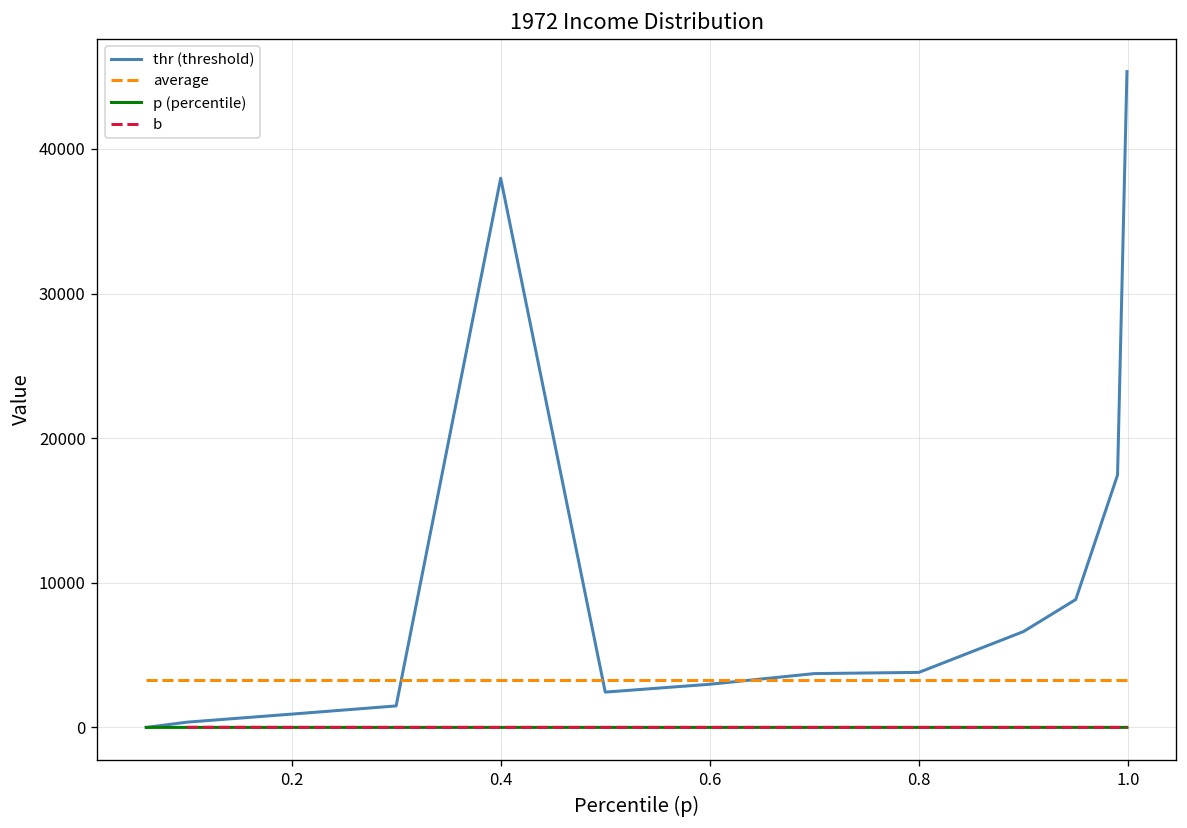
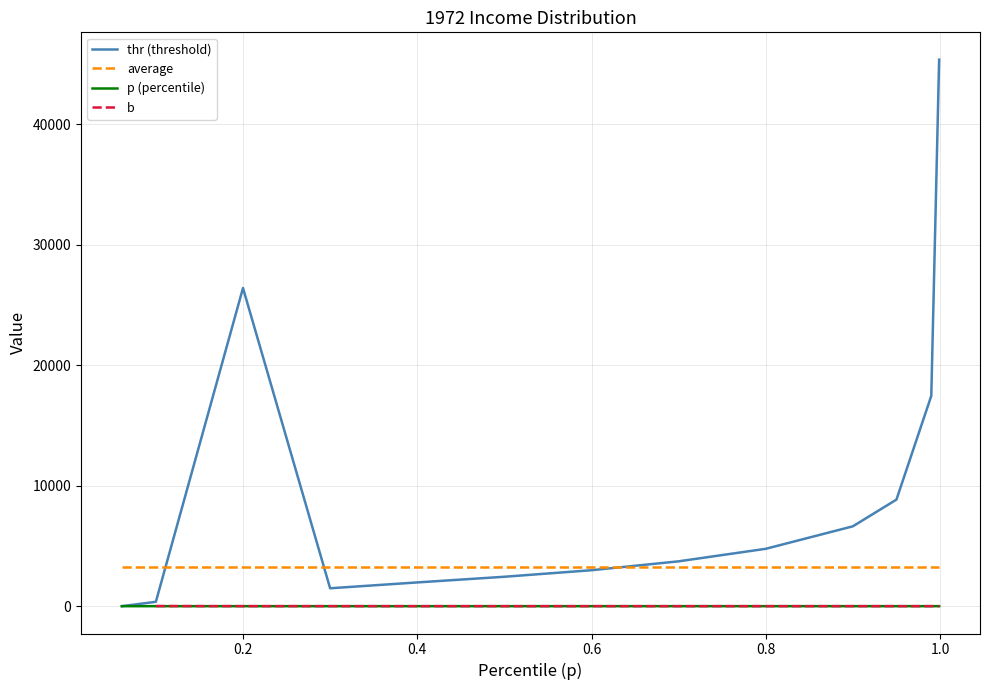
  {
    "thr (threshold)": {
-     "0.2": 900,
-     "0.4": 38000,
+     "0.2": 26400,
+     "0.4": 2000,
      "0.6": 3000,
-     "0.8": 3800
+     "0.8": 4800
    },
    "average": {
      "0.2": 3300,
      "0.4": 3300,
      "0.6": 3300,
      "0.8": 3300
    }
  }
